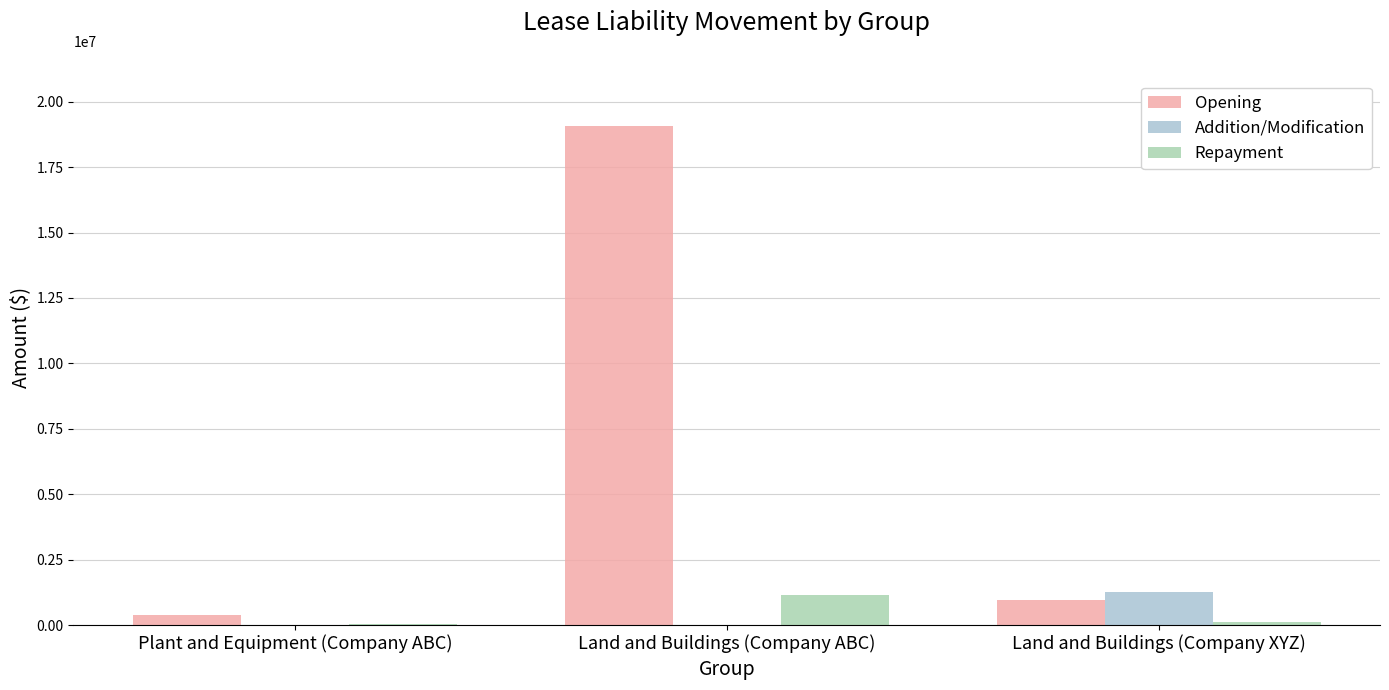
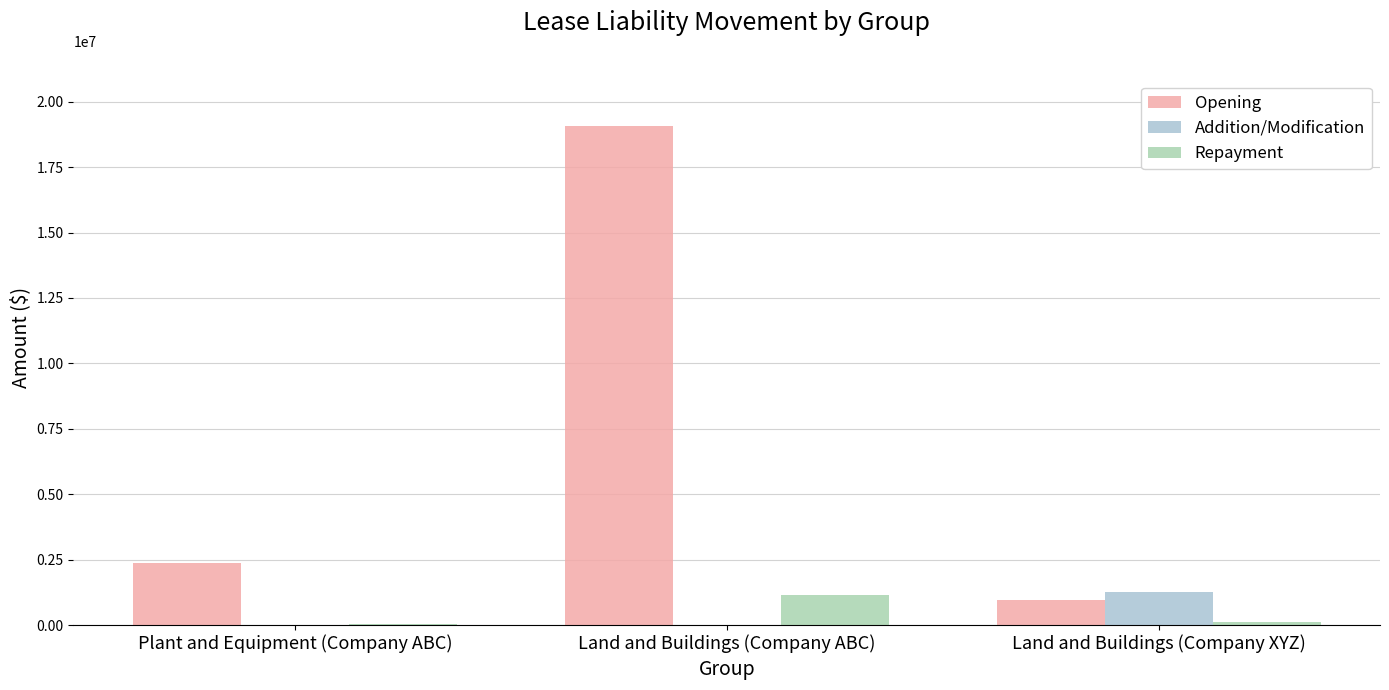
  {
    "Opening": {
-     "Plant and Equipment (Company ABC)": 400000,
+     "Plant and Equipment (Company ABC)": 2400000,
      "Land and Buildings (Company ABC)": 19100000,
      "Land and Buildings (Company XYZ)": 1000000
    }
  }
